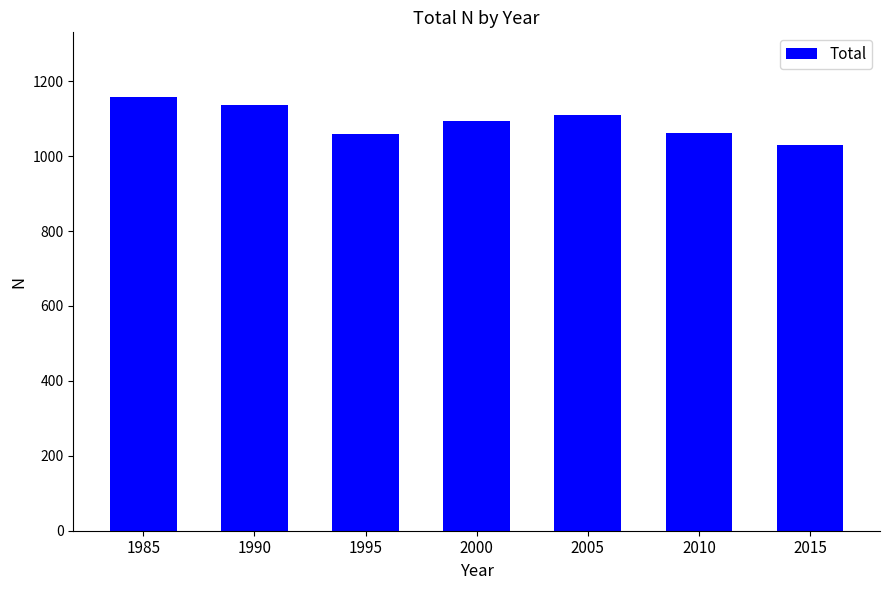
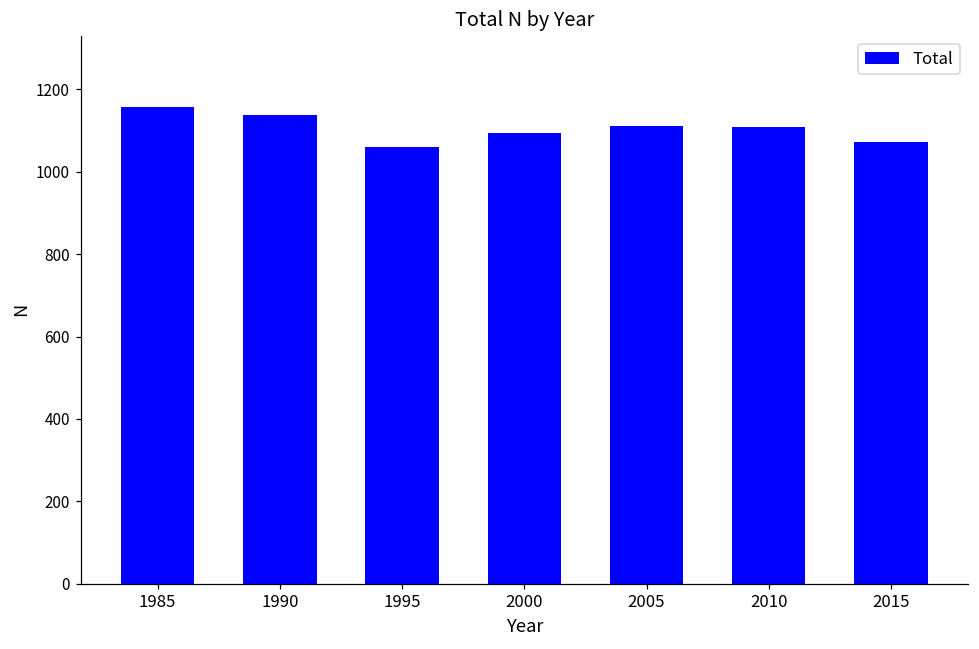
  {
    "1985": 1160,
    "1990": 1140,
    "1995": 1060,
    "2000": 1090,
    "2005": 1110,
-   "2010": 1060,
-   "2015": 1030
+   "2010": 1110,
+   "2015": 1070
  }
